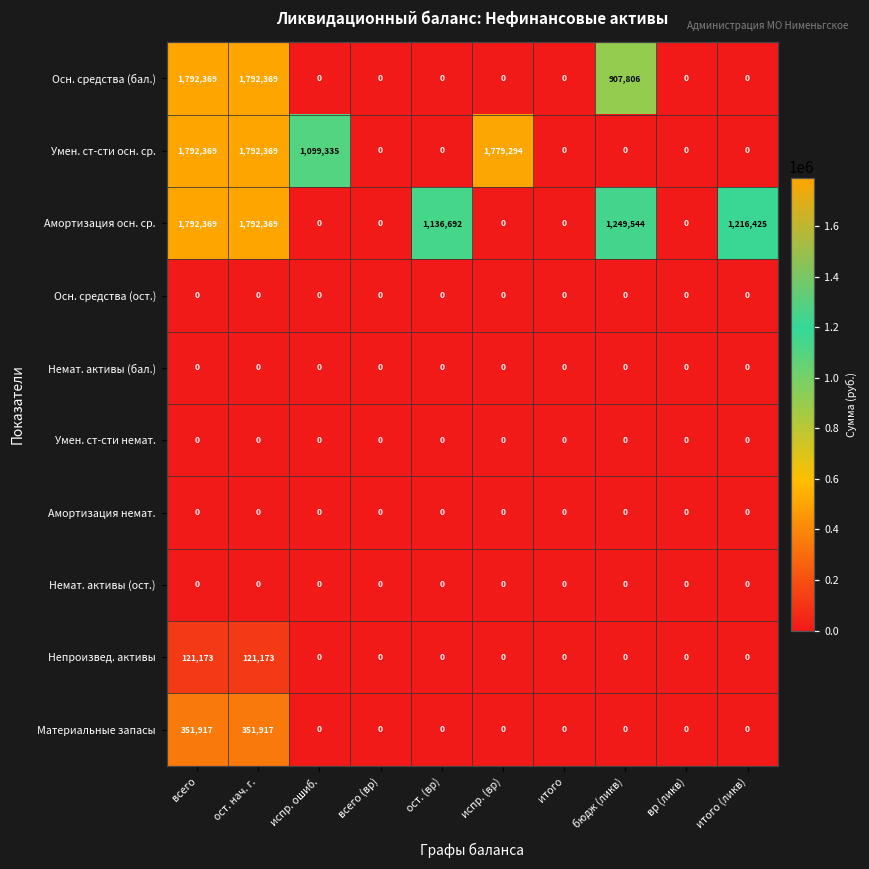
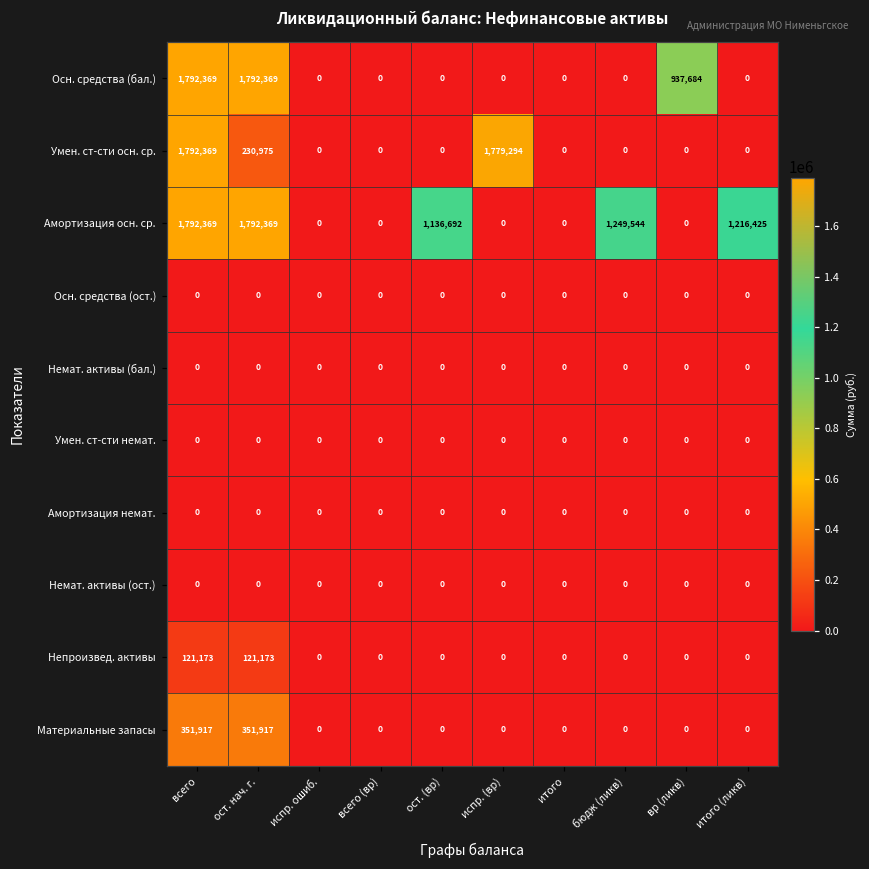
  {
    "Осн. средства (бал.)": {
      "всего": "1,792,369",
      "ост. нач. г.": "1,792,369",
      "испр. ошиб.": "0",
      "всего (вр)": "0",
      "ост. (вр)": "0",
      "испр. (вр)": "0",
      "итого": "0",
-     "бюдж (ликв)": "907,806",
-     "вр (ликв)": "0",
+     "бюдж (ликв)": "0",
+     "вр (ликв)": "937,684",
      "итого (ликв)": "0"
    },
    "Умен. ст-сти осн. ср.": {
      "всего": "1,792,369",
-     "ост. нач. г.": "1,792,369",
-     "испр. ошиб.": "1,099,335",
+     "ост. нач. г.": "230,975",
+     "испр. ошиб.": "0",
      "всего (вр)": "0",
      "ост. (вр)": "0",
      "испр. (вр)": "1,779,294",
      "итого": "0",
      "бюдж (ликв)": "0",
      "вр (ликв)": "0",
      "итого (ликв)": "0"
    },
    "Амортизация осн. ср.": {
      "всего": "1,792,369",
      "ост. нач. г.": "1,792,369",
      "испр. ошиб.": "0",
      "всего (вр)": "0",
      "ост. (вр)": "1,136,692",
      "испр. (вр)": "0",
      "итого": "0",
      "бюдж (ликв)": "1,249,544",
      "вр (ликв)": "0",
      "итого (ликв)": "1,216,425"
    },
    "Осн. средства (ост.)": {
      "всего": "0",
      "ост. нач. г.": "0",
      "испр. ошиб.": "0",
      "всего (вр)": "0",
      "ост. (вр)": "0",
      "испр. (вр)": "0",
      "итого": "0",
      "бюдж (ликв)": "0",
      "вр (ликв)": "0",
      "итого (ликв)": "0"
    },
    "Немат. активы (бал.)": {
      "всего": "0",
      "ост. нач. г.": "0",
      "испр. ошиб.": "0",
      "всего (вр)": "0",
      "ост. (вр)": "0",
      "испр. (вр)": "0",
      "итого": "0",
      "бюдж (ликв)": "0",
      "вр (ликв)": "0",
      "итого (ликв)": "0"
    },
    "Умен. ст-сти немат.": {
      "всего": "0",
      "ост. нач. г.": "0",
      "испр. ошиб.": "0",
      "всего (вр)": "0",
      "ост. (вр)": "0",
      "испр. (вр)": "0",
      "итого": "0",
      "бюдж (ликв)": "0",
      "вр (ликв)": "0",
      "итого (ликв)": "0"
    },
    "Амортизация немат.": {
      "всего": "0",
      "ост. нач. г.": "0",
      "испр. ошиб.": "0",
      "всего (вр)": "0",
      "ост. (вр)": "0",
      "испр. (вр)": "0",
      "итого": "0",
      "бюдж (ликв)": "0",
      "вр (ликв)": "0",
      "итого (ликв)": "0"
    },
    "Немат. активы (ост.)": {
      "всего": "0",
      "ост. нач. г.": "0",
      "испр. ошиб.": "0",
      "всего (вр)": "0",
      "ост. (вр)": "0",
      "испр. (вр)": "0",
      "итого": "0",
      "бюдж (ликв)": "0",
      "вр (ликв)": "0",
      "итого (ликв)": "0"
    },
    "Непроизвед. активы": {
      "всего": "121,173",
      "ост. нач. г.": "121,173",
      "испр. ошиб.": "0",
      "всего (вр)": "0",
      "ост. (вр)": "0",
      "испр. (вр)": "0",
      "итого": "0",
      "бюдж (ликв)": "0",
      "вр (ликв)": "0",
      "итого (ликв)": "0"
    },
    "Материальные запасы": {
      "всего": "351,917",
      "ост. нач. г.": "351,917",
      "испр. ошиб.": "0",
      "всего (вр)": "0",
      "ост. (вр)": "0",
      "испр. (вр)": "0",
      "итого": "0",
      "бюдж (ликв)": "0",
      "вр (ликв)": "0",
      "итого (ликв)": "0"
    }
  }
